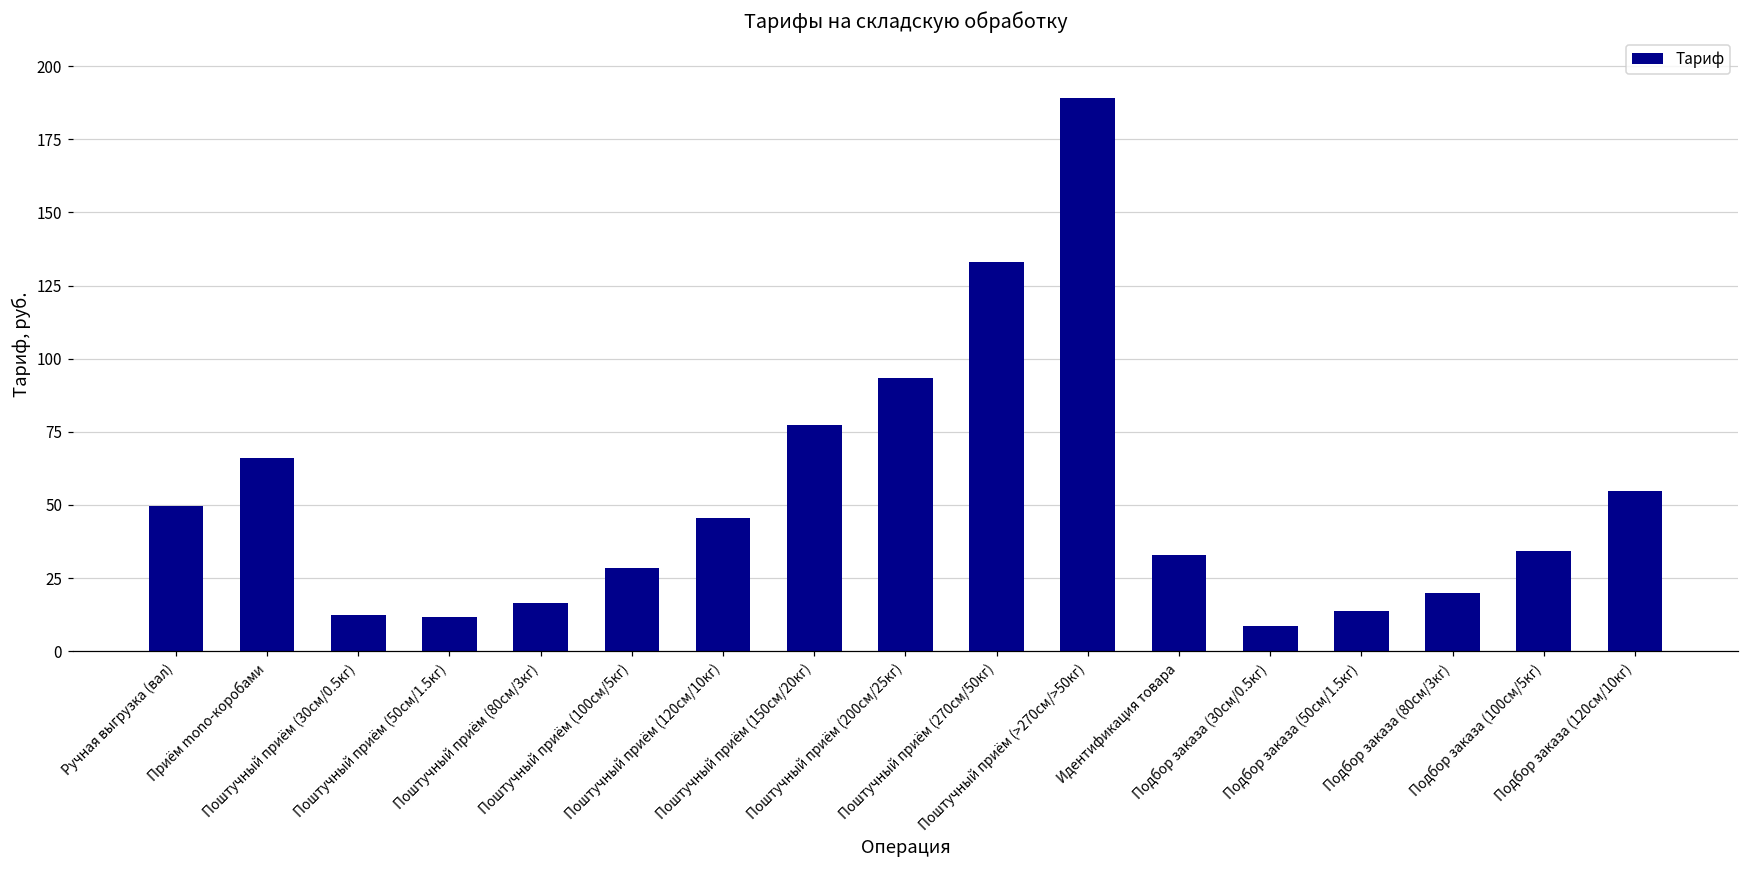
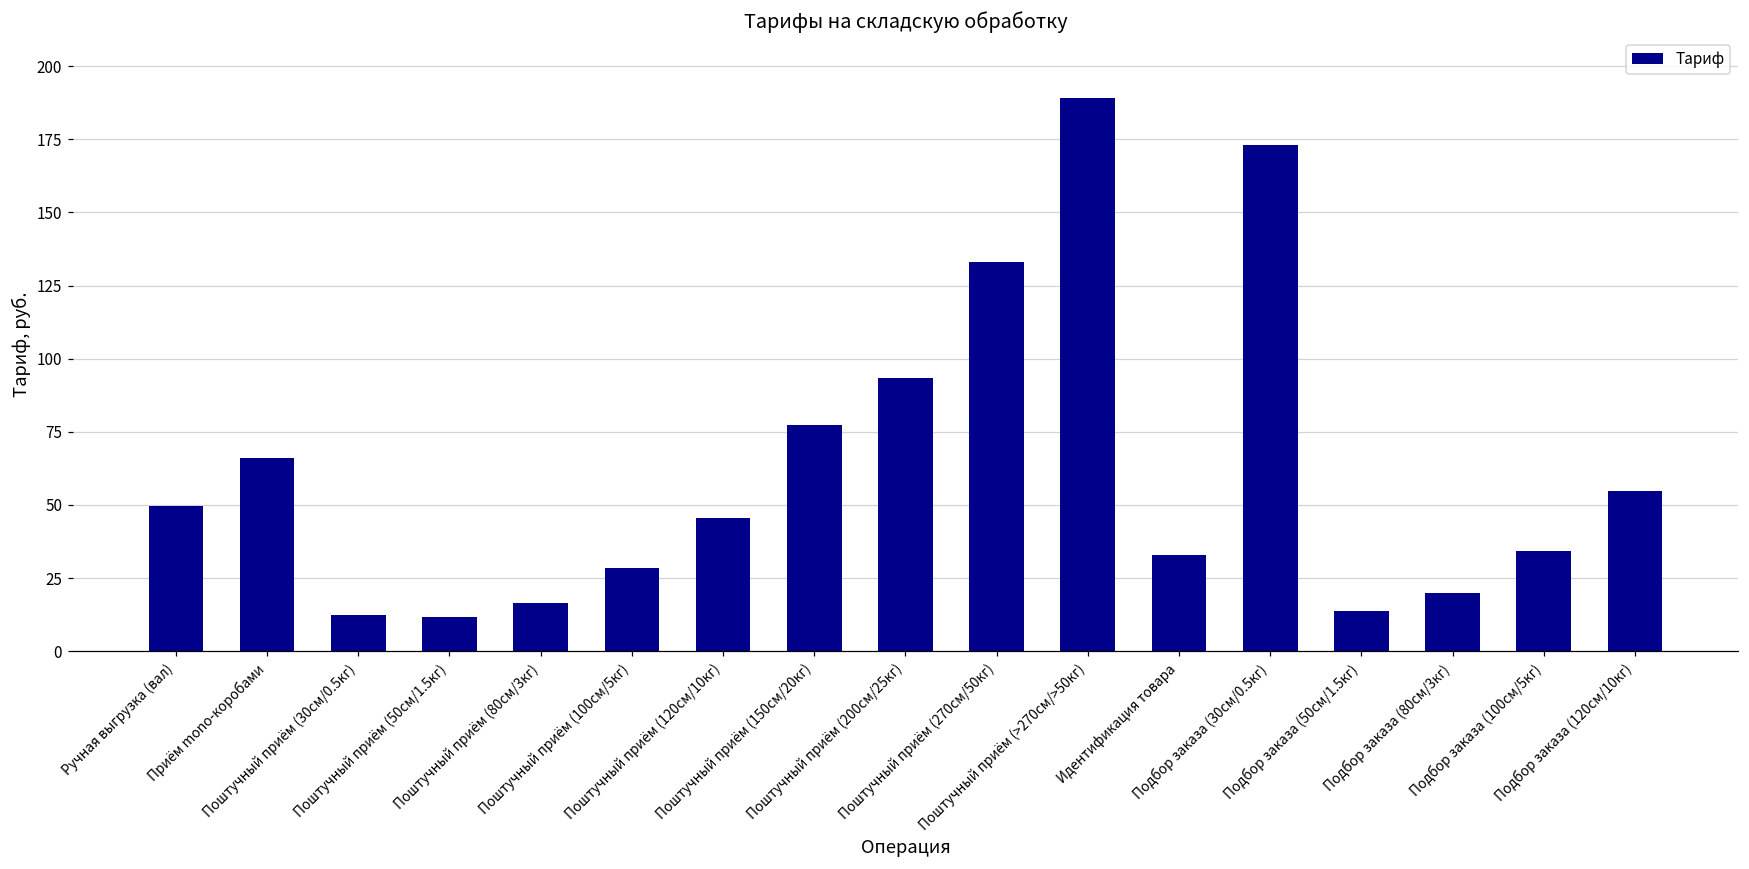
  {
    "Ручная выгрузка (вал)": 50,
    "Приём mono-коробами": 66,
    "Поштучный приём (30см/0.5кг)": 13,
    "Поштучный приём (50см/1.5кг)": 12,
    "Поштучный приём (80см/3кг)": 17,
    "Поштучный приём (100см/5кг)": 29,
    "Поштучный приём (120см/10кг)": 46,
    "Поштучный приём (150см/20кг)": 77,
    "Поштучный приём (200см/25кг)": 94,
    "Поштучный приём (270см/50кг)": 133,
    "Поштучный приём (>270см/>50кг)": 189,
    "Идентификация товара": 33,
-   "Подбор заказа (30см/0.5кг)": 9,
+   "Подбор заказа (30см/0.5кг)": 173,
    "Подбор заказа (50см/1.5кг)": 14,
    "Подбор заказа (80см/3кг)": 20,
    "Подбор заказа (100см/5кг)": 34,
    "Подбор заказа (120см/10кг)": 55
  }
